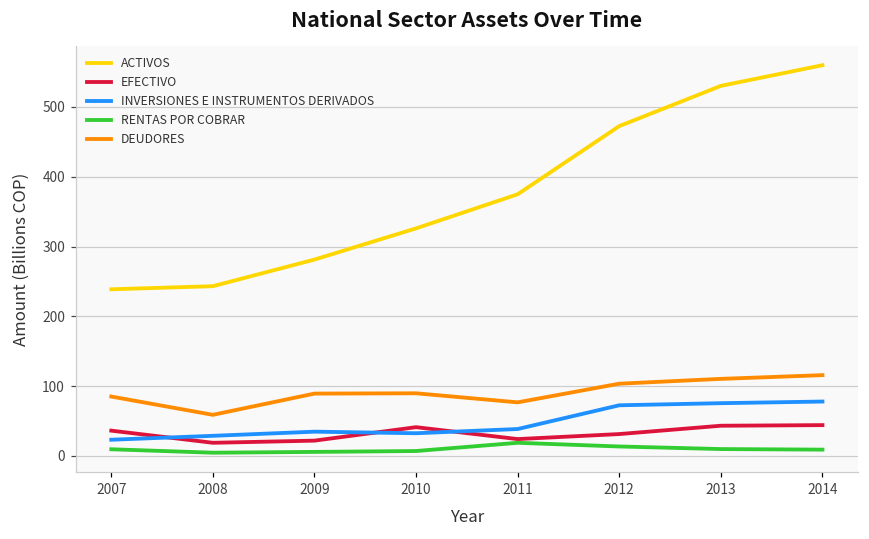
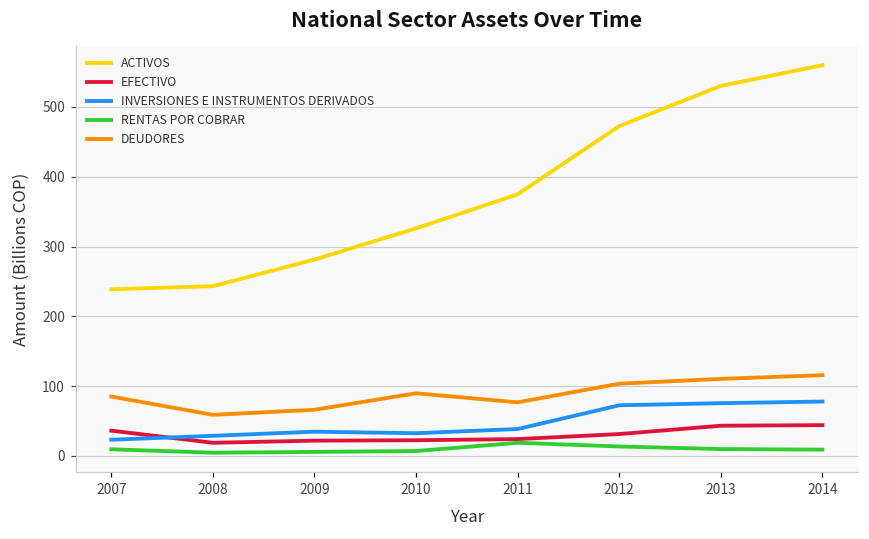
  {
    "ACTIVOS": {
      "2007": 240,
      "2008": 240,
      "2009": 280,
      "2010": 330,
      "2011": 370,
      "2012": 470,
      "2013": 530,
      "2014": 560
    },
    "EFECTIVO": {
      "2007": 40,
      "2008": 20,
      "2009": 20,
-     "2010": 40,
+     "2010": 20,
      "2011": 20,
      "2012": 30,
      "2013": 40,
      "2014": 40
    },
    "INVERSIONES E INSTRUMENTOS DERIVADOS": {
      "2007": 20,
      "2008": 30,
      "2009": 30,
      "2010": 30,
      "2011": 40,
      "2012": 70,
      "2013": 80,
      "2014": 80
    },
    "RENTAS POR COBRAR": {
      "2007": 10,
      "2008": 0,
      "2009": 10,
      "2010": 10,
      "2011": 20,
      "2012": 10,
      "2013": 10,
      "2014": 10
    },
    "DEUDORES": {
      "2007": 80,
      "2008": 60,
-     "2009": 90,
+     "2009": 70,
      "2010": 90,
      "2011": 80,
      "2012": 100,
      "2013": 110,
      "2014": 120
    }
  }
